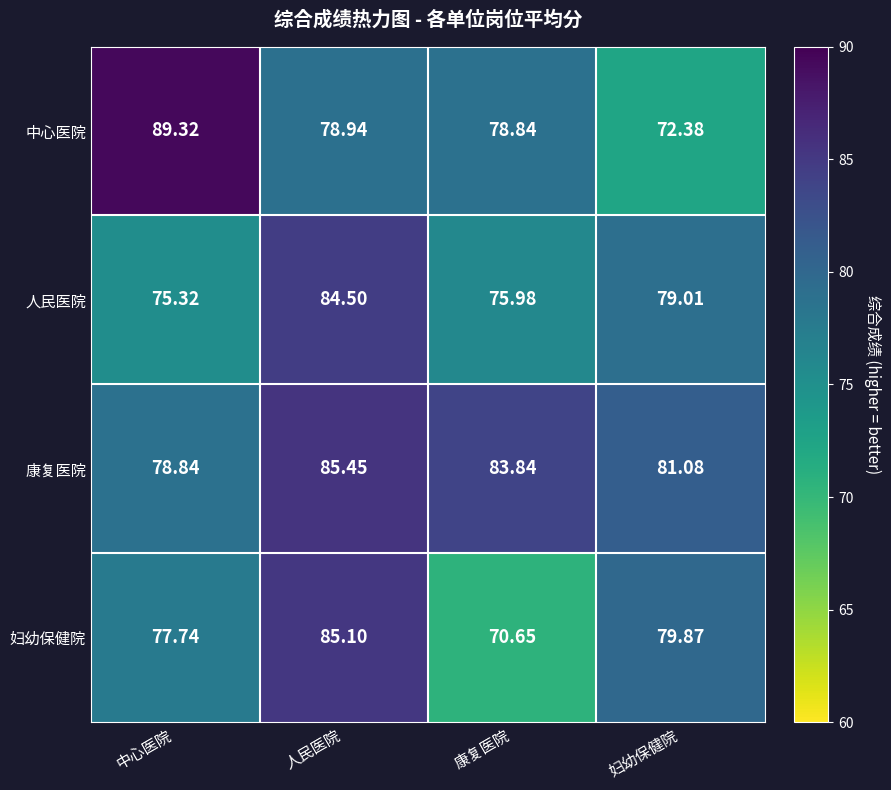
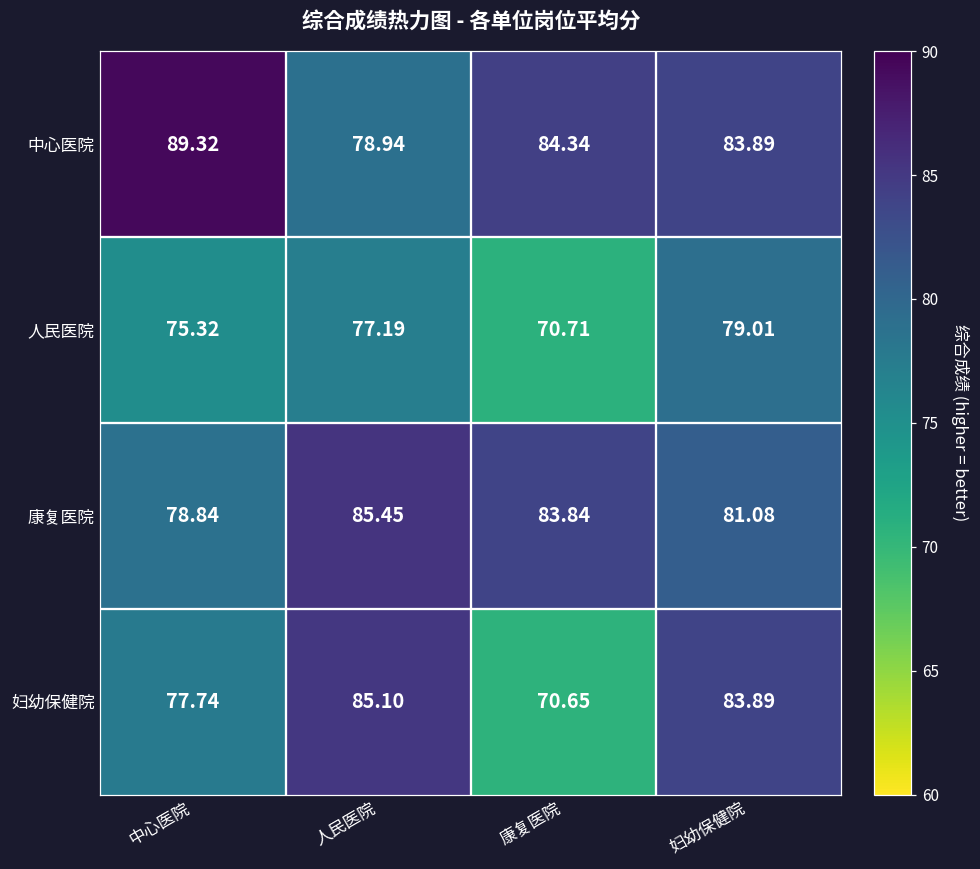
  {
    "中心医院": {
      "中心医院": 89.32,
      "人民医院": 78.94,
-     "康复医院": 78.84,
-     "妇幼保健院": 72.38
+     "康复医院": 84.34,
+     "妇幼保健院": 83.89
    },
    "人民医院": {
      "中心医院": 75.32,
-     "人民医院": 84.50,
-     "康复医院": 75.98,
+     "人民医院": 77.19,
+     "康复医院": 70.71,
      "妇幼保健院": 79.01
    },
    "康复医院": {
      "中心医院": 78.84,
      "人民医院": 85.45,
      "康复医院": 83.84,
      "妇幼保健院": 81.08
    },
    "妇幼保健院": {
      "中心医院": 77.74,
      "人民医院": 85.10,
      "康复医院": 70.65,
-     "妇幼保健院": 79.87
+     "妇幼保健院": 83.89
    }
  }
